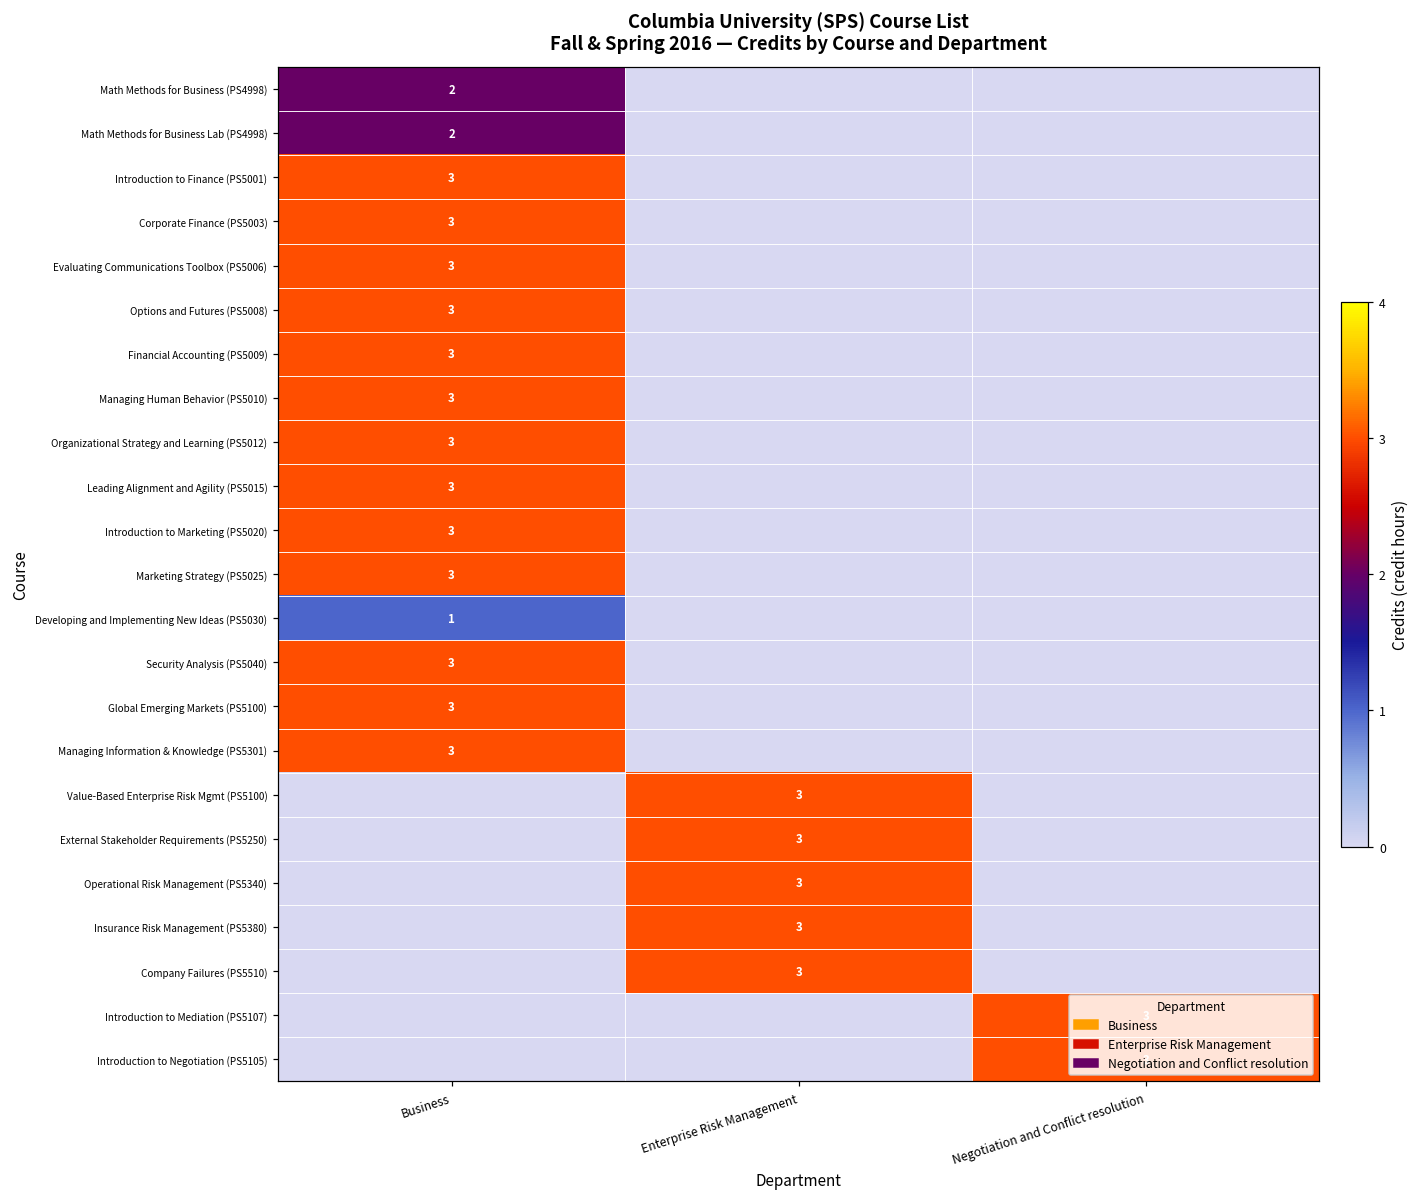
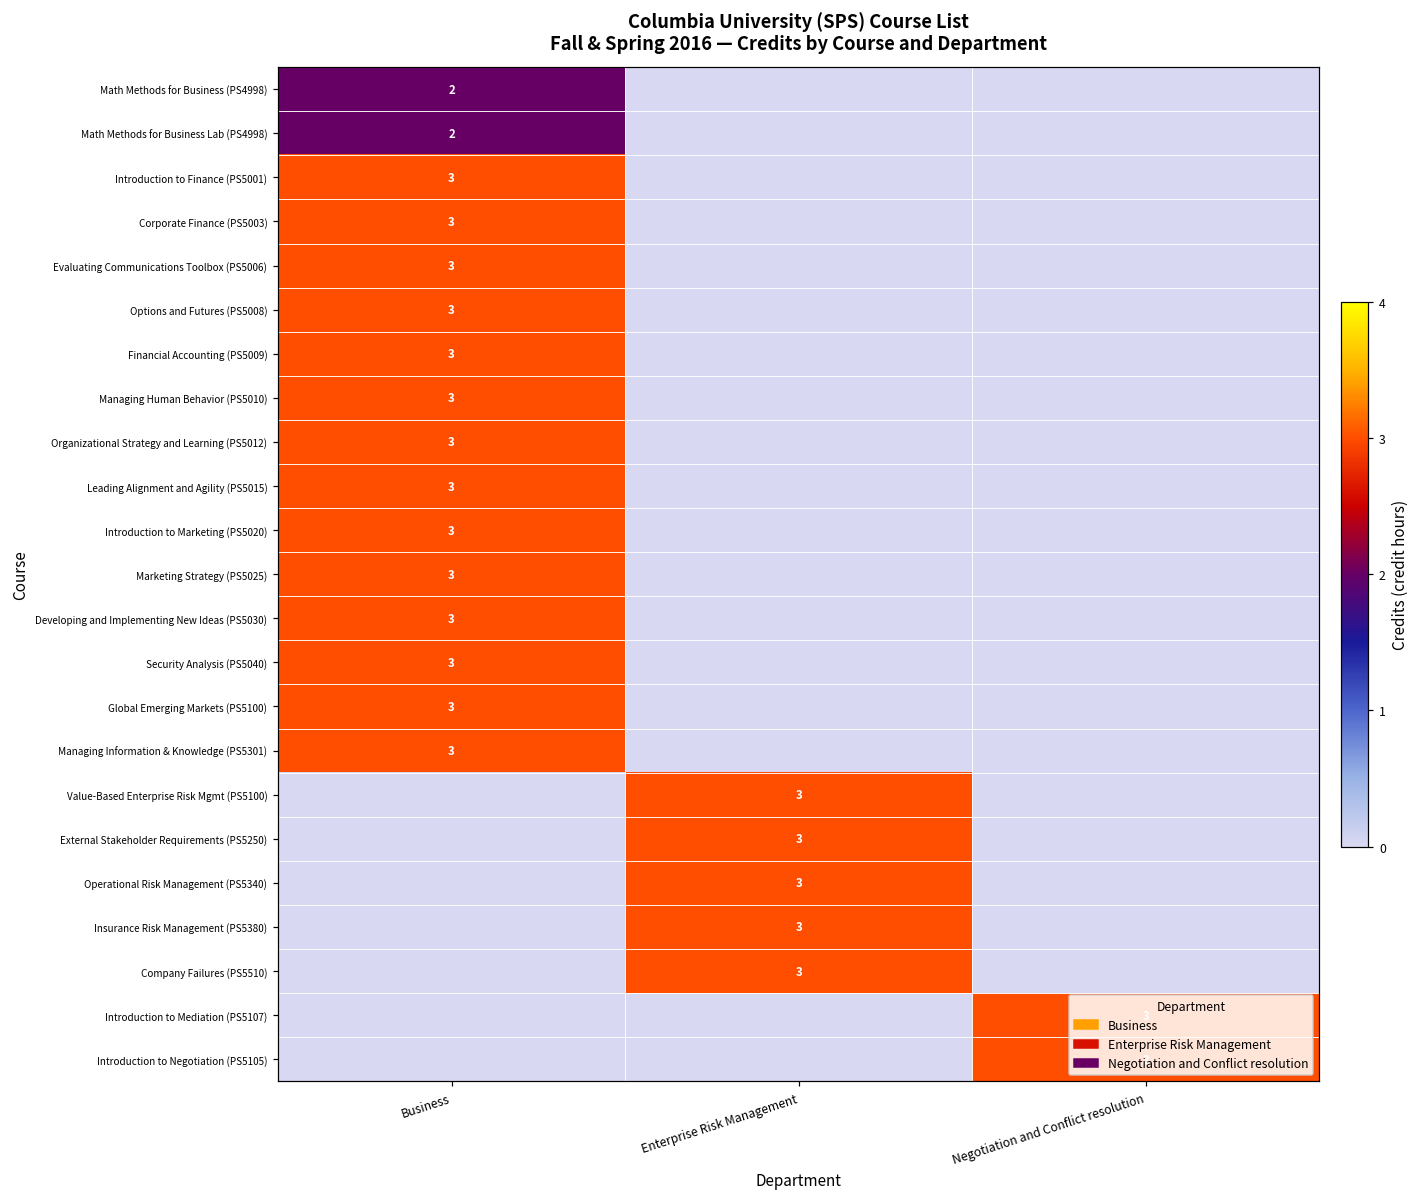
  {
    "Math Methods for Business (PS4998)": {
      "Business": 2
    },
    "Math Methods for Business Lab (PS4998)": {
      "Business": 2
    },
    "Introduction to Finance (PS5001)": {
      "Business": 3
    },
    "Corporate Finance (PS5003)": {
      "Business": 3
    },
    "Evaluating Communications Toolbox (PS5006)": {
      "Business": 3
    },
    "Options and Futures (PS5008)": {
      "Business": 3
    },
    "Financial Accounting (PS5009)": {
      "Business": 3
    },
    "Managing Human Behavior (PS5010)": {
      "Business": 3
    },
    "Organizational Strategy and Learning (PS5012)": {
      "Business": 3
    },
    "Leading Alignment and Agility (PS5015)": {
      "Business": 3
    },
    "Introduction to Marketing (PS5020)": {
      "Business": 3
    },
    "Marketing Strategy (PS5025)": {
      "Business": 3
    },
    "Developing and Implementing New Ideas (PS5030)": {
-     "Business": 1
+     "Business": 3
    },
    "Security Analysis (PS5040)": {
      "Business": 3
    },
    "Global Emerging Markets (PS5100)": {
      "Business": 3
    },
    "Managing Information & Knowledge (PS5301)": {
      "Business": 3
    },
    "Value-Based Enterprise Risk Mgmt (PS5100)": {
      "Enterprise Risk Management": 3
    },
    "External Stakeholder Requirements (PS5250)": {
      "Enterprise Risk Management": 3
    },
    "Operational Risk Management (PS5340)": {
      "Enterprise Risk Management": 3
    },
    "Insurance Risk Management (PS5380)": {
      "Enterprise Risk Management": 3
    },
    "Company Failures (PS5510)": {
      "Enterprise Risk Management": 3
    }
  }
